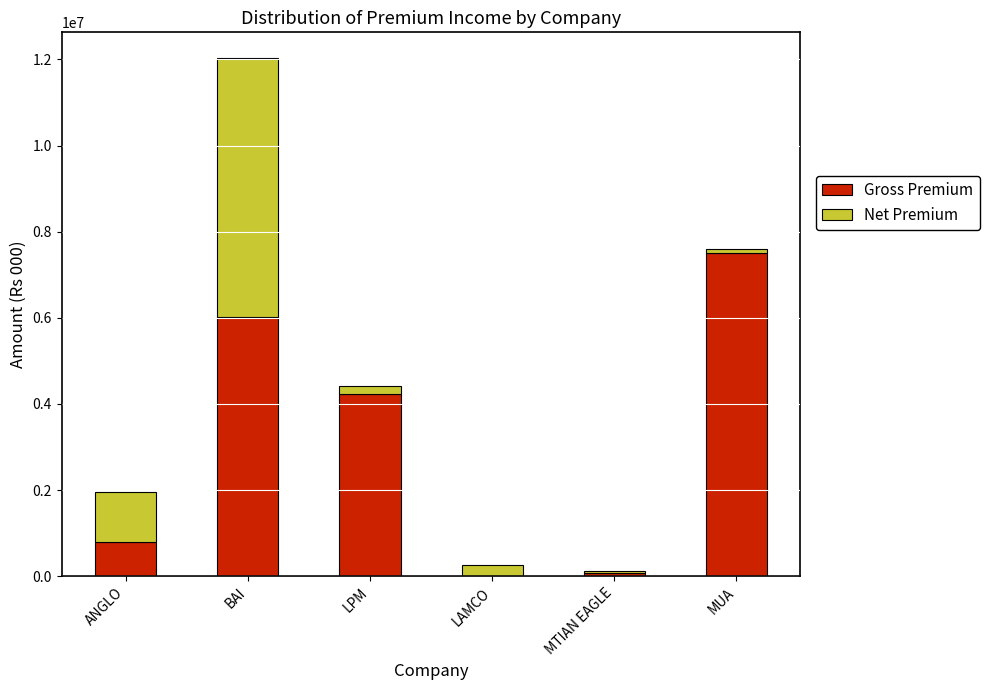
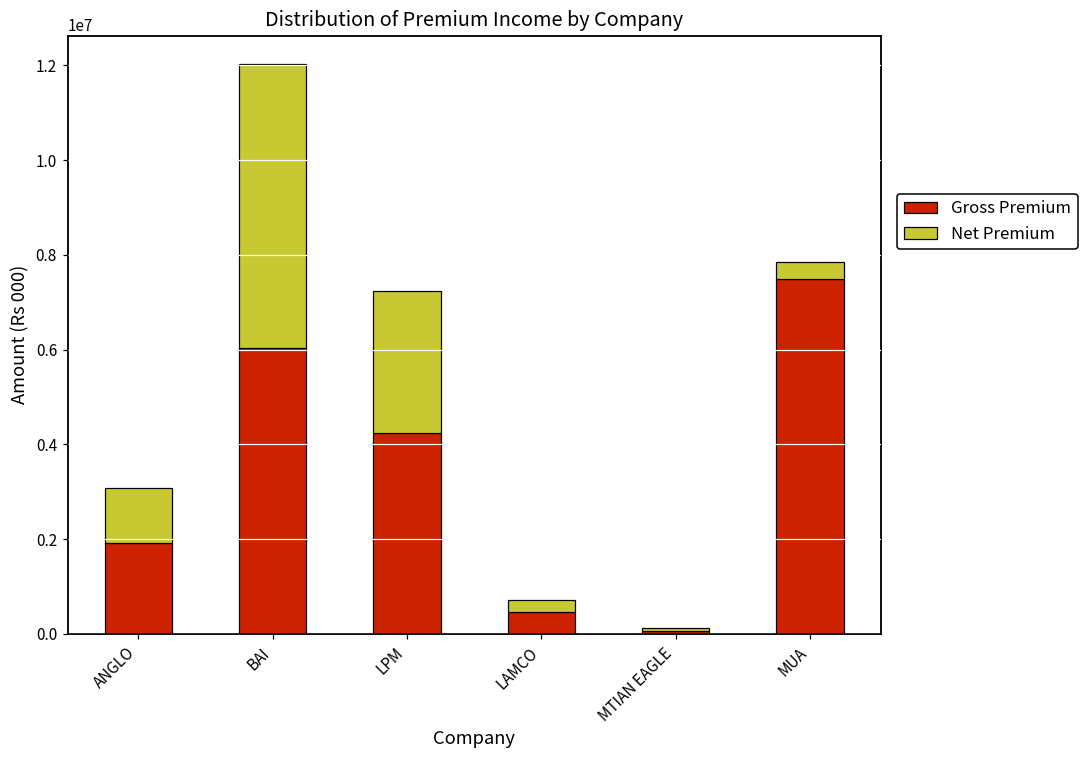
  {
    "Gross Premium": {
-     "ANGLO": 800000,
+     "ANGLO": 1900000,
      "BAI": 6000000,
      "LPM": 4200000,
-     "LAMCO": 0,
+     "LAMCO": 500000,
      "MTIAN EAGLE": 100000,
      "MUA": 7500000
    },
    "Net Premium": {
      "ANGLO": 1200000,
      "BAI": 6000000,
-     "LPM": 200000,
+     "LPM": 3000000,
      "LAMCO": 200000,
      "MTIAN EAGLE": 100000,
-     "MUA": 100000
+     "MUA": 300000
    }
  }
